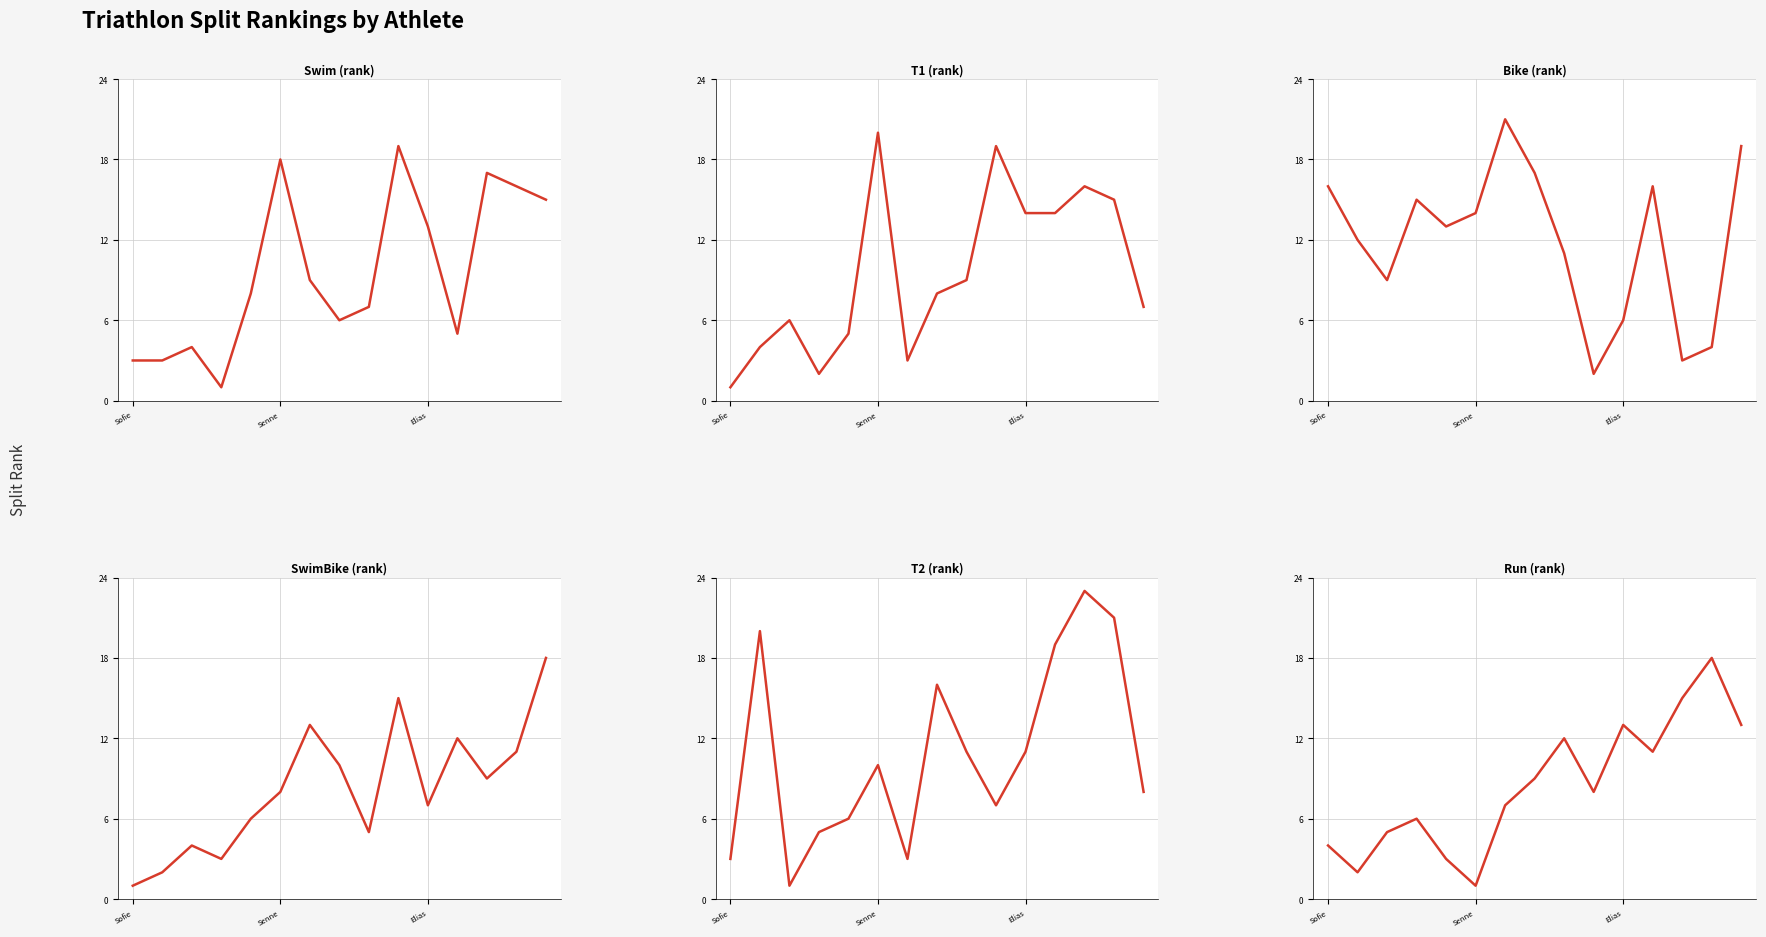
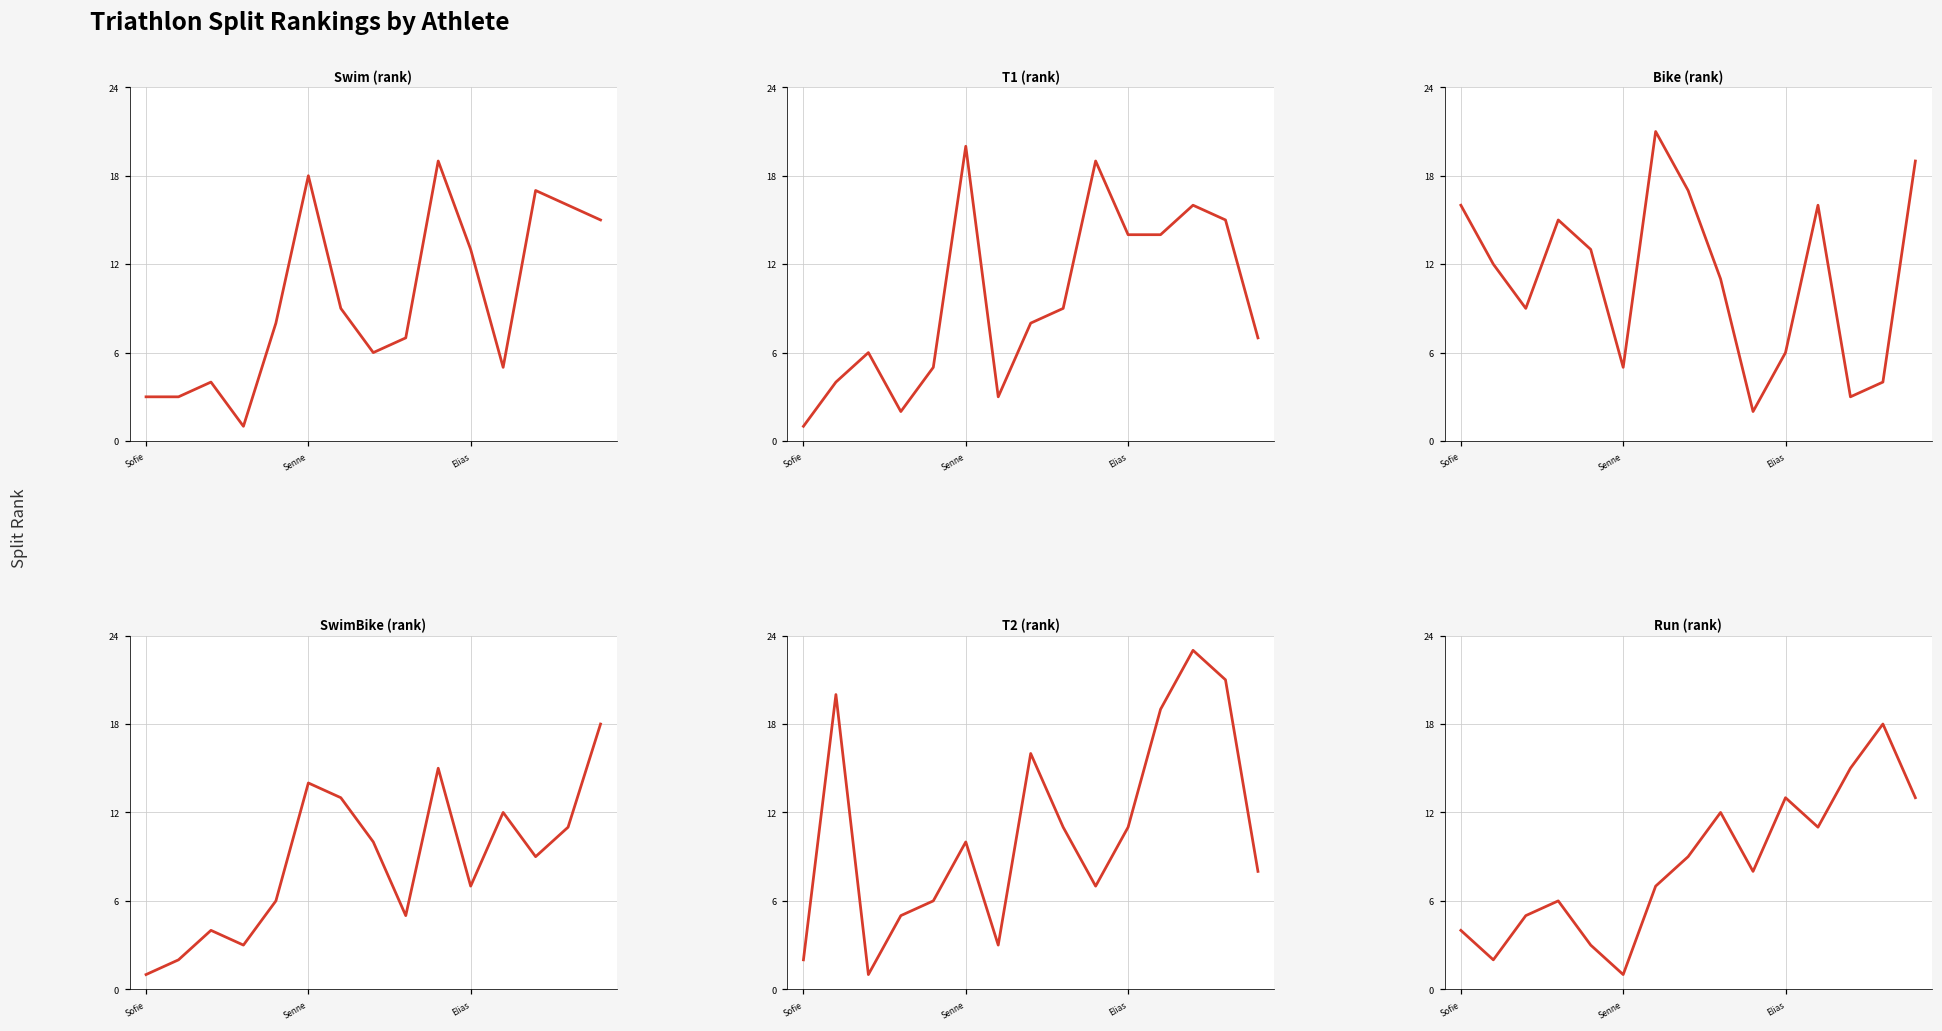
  {
    "Swim (rank)": {
      "Sofie": 3.0,
      "Senne": 18.0,
      "Elias": 13.0
    },
    "T1 (rank)": {
      "Sofie": 1.0,
      "Senne": 20.0,
      "Elias": 14.0
    },
    "Bike (rank)": {
      "Sofie": 16,
-     "Senne": 14,
+     "Senne": 5,
      "Elias": 6
    },
    "SwimBike (rank)": {
      "Sofie": 1,
-     "Senne": 8,
+     "Senne": 14,
      "Elias": 7
    },
    "T2 (rank)": {
-     "Sofie": 3,
+     "Sofie": 2,
      "Senne": 10,
      "Elias": 11
    },
    "Run (rank)": {
      "Sofie": 4.0,
      "Senne": 1.0,
      "Elias": 13.0
    }
  }
